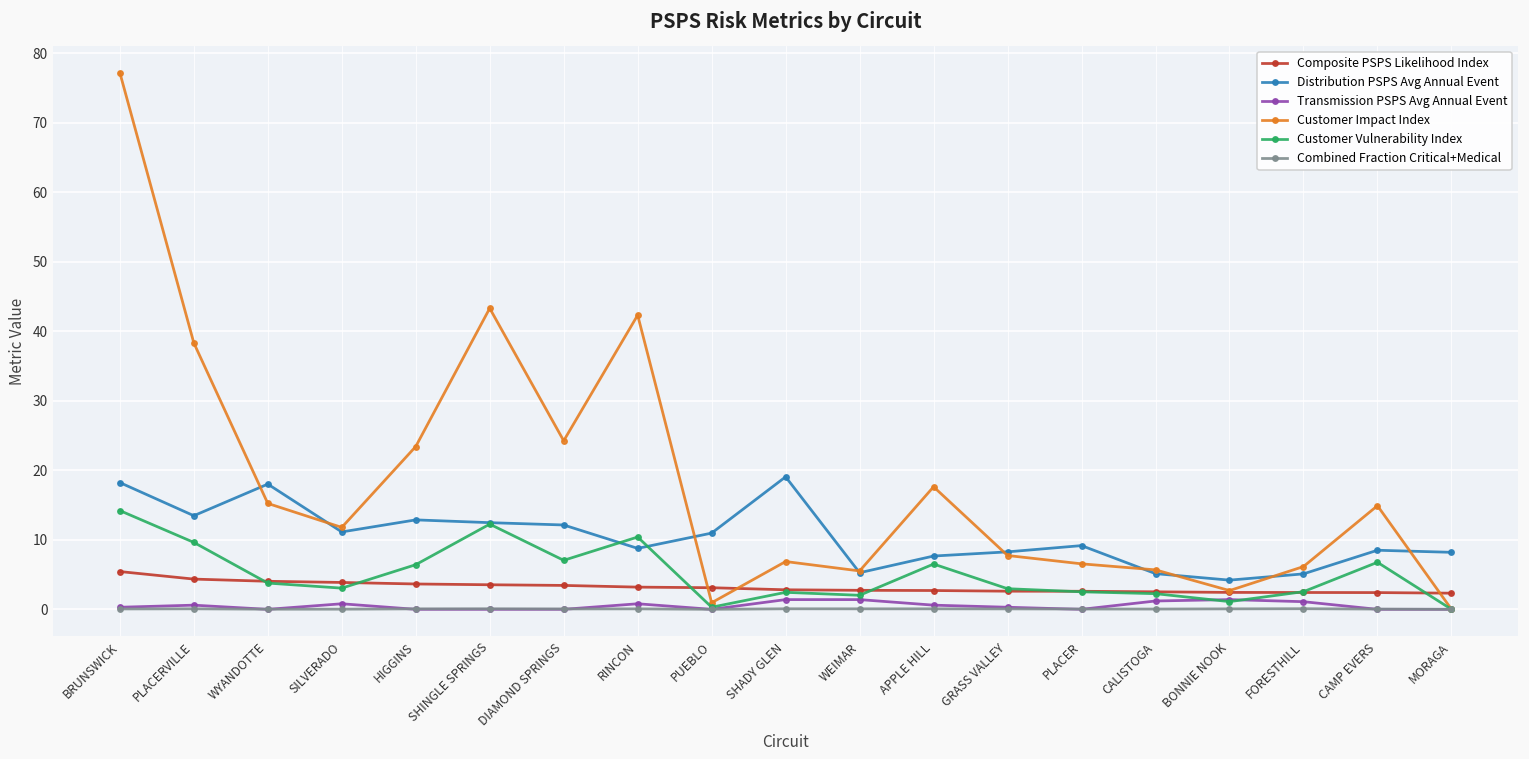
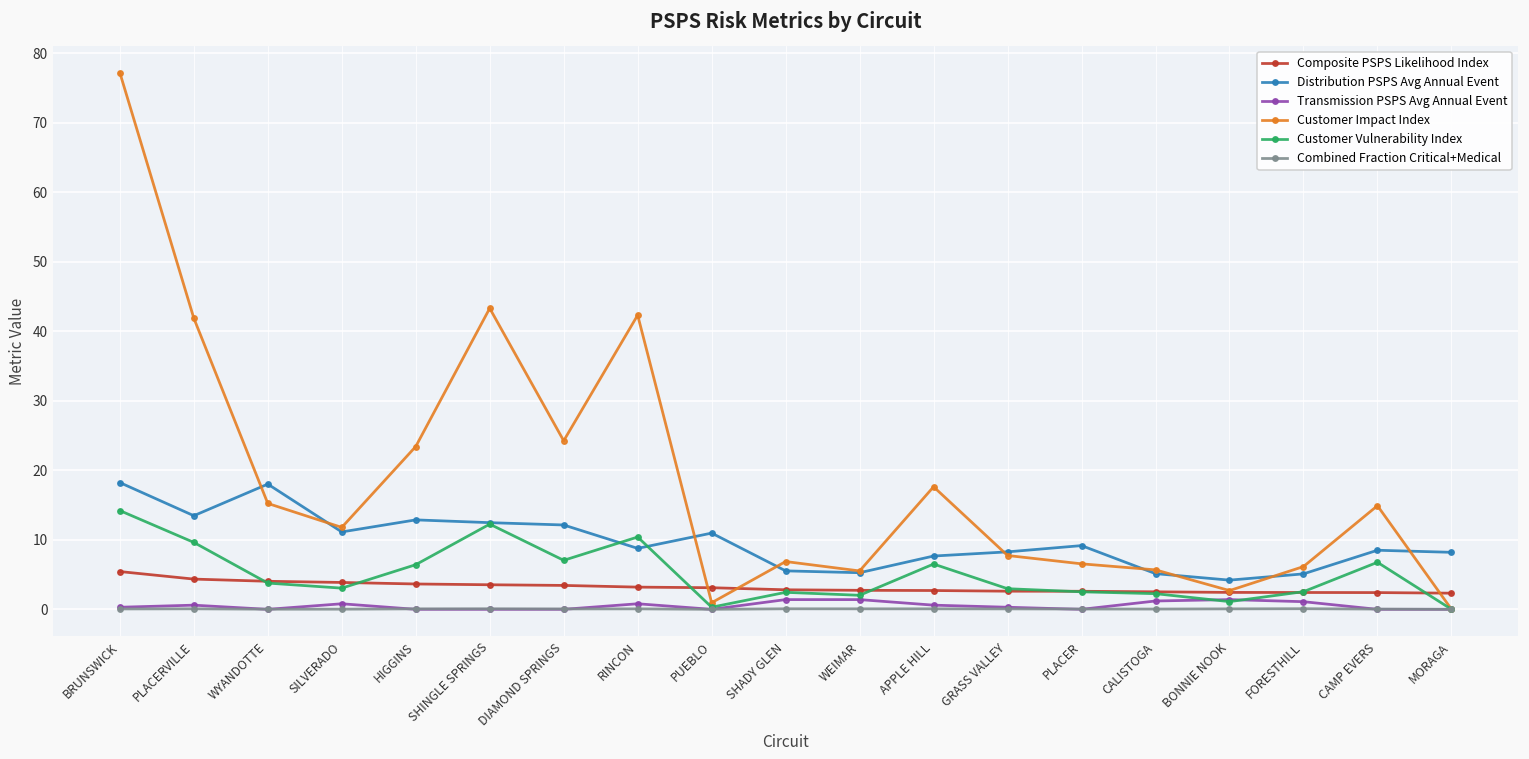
  {
    "Composite PSPS Likelihood Index": {
      "BRUNSWICK": 5,
      "PLACERVILLE": 4,
      "SILVERADO": 4,
      "HIGGINS": 4,
      "SHINGLE SPRINGS": 4,
      "DIAMOND SPRINGS": 3,
      "RINCON": 3,
      "PUEBLO": 3,
      "WEIMAR": 3,
      "APPLE HILL": 3,
      "CAMP EVERS": 2,
      "MORAGA": 2
    },
    "Distribution PSPS Avg Annual Event": {
      "BRUNSWICK": 18,
      "PLACERVILLE": 13,
      "WYANDOTTE": 18,
      "SILVERADO": 11,
      "HIGGINS": 13,
      "DIAMOND SPRINGS": 12,
      "RINCON": 9,
      "PUEBLO": 11,
-     "SHADY GLEN": 19,
+     "SHADY GLEN": 6,
      "APPLE HILL": 8,
      "GRASS VALLEY": 8,
      "PLACER": 9,
      "CALISTOGA": 5,
      "BONNIE NOOK": 4,
      "FORESTHILL": 5,
      "CAMP EVERS": 8,
      "MORAGA": 8
    },
    "Transmission PSPS Avg Annual Event": {
      "PLACERVILLE": 1,
      "SILVERADO": 1,
      "RINCON": 1,
      "SHADY GLEN": 1,
      "WEIMAR": 1,
      "APPLE HILL": 1,
      "CALISTOGA": 1,
      "FORESTHILL": 1
    },
    "Customer Impact Index": {
      "BRUNSWICK": 77,
-     "PLACERVILLE": 38,
+     "PLACERVILLE": 42,
      "WYANDOTTE": 15,
      "SILVERADO": 12,
      "HIGGINS": 23,
      "SHINGLE SPRINGS": 43,
      "DIAMOND SPRINGS": 24,
      "RINCON": 42,
      "PUEBLO": 1,
      "SHADY GLEN": 7,
      "APPLE HILL": 18,
      "GRASS VALLEY": 8,
      "PLACER": 7,
      "CALISTOGA": 6,
      "FORESTHILL": 6,
      "CAMP EVERS": 15
    },
    "Customer Vulnerability Index": {
      "BRUNSWICK": 14,
      "PLACERVILLE": 10,
      "SILVERADO": 3,
      "HIGGINS": 6,
      "DIAMOND SPRINGS": 7,
      "RINCON": 10,
      "WEIMAR": 2,
      "APPLE HILL": 7,
      "CAMP EVERS": 7
    },
    "Combined Fraction Critical+Medical": {
      "PLACERVILLE": 0,
      "SILVERADO": 0,
      "RINCON": 0,
      "SHADY GLEN": 0,
      "WEIMAR": 0,
      "APPLE HILL": 0,
      "CALISTOGA": 0,
      "BONNIE NOOK": 0,
      "FORESTHILL": 0
    }
  }
